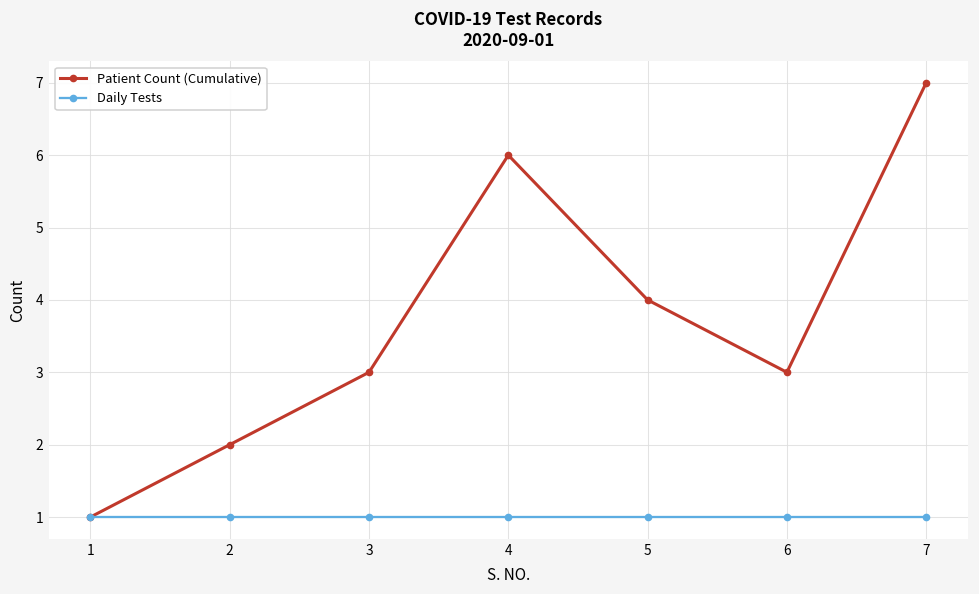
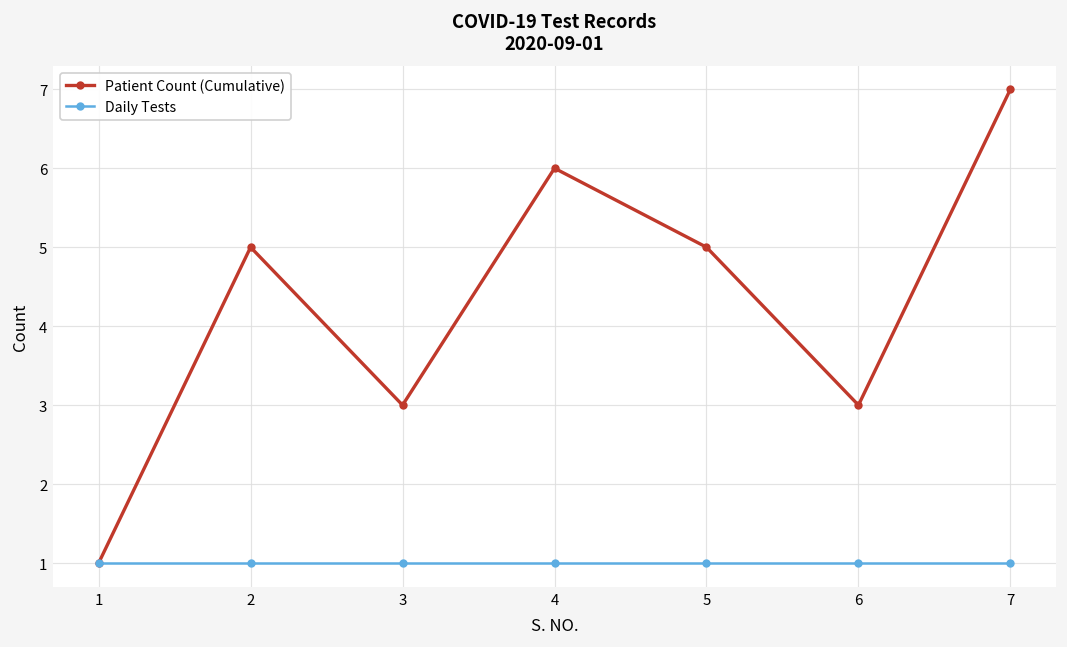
  {
    "Patient Count (Cumulative)": {
-     "2": 2,
+     "2": 5,
      "3": 3,
      "4": 6,
-     "5": 4,
+     "5": 5,
      "6": 3,
      "7": 7
    },
    "Daily Tests": {
      "2": 1,
      "3": 1,
      "4": 1,
      "5": 1,
      "6": 1,
      "7": 1
    }
  }
